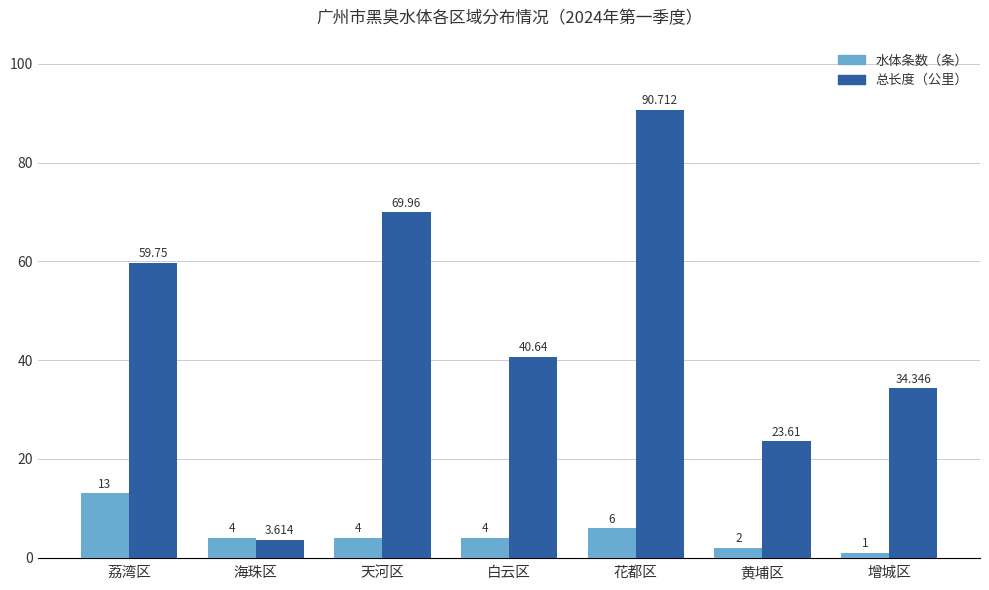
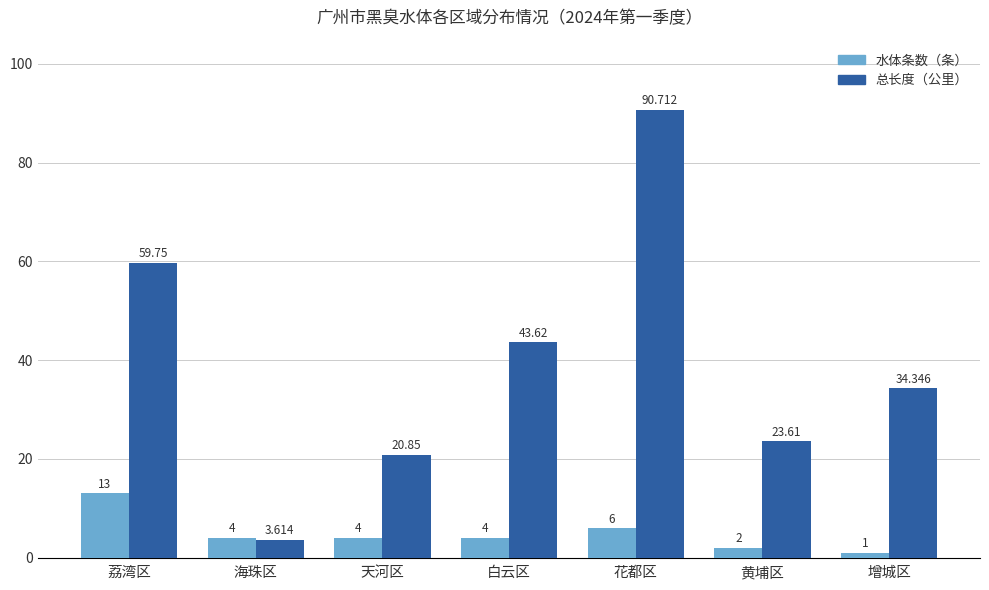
  {
    "总长度（公里）": {
      "荔湾区": 59.75,
      "海珠区": 3.614,
-     "天河区": 69.96,
-     "白云区": 40.64,
+     "天河区": 20.85,
+     "白云区": 43.62,
      "花都区": 90.712,
      "黄埔区": 23.61,
      "增城区": 34.346
    }
  }
